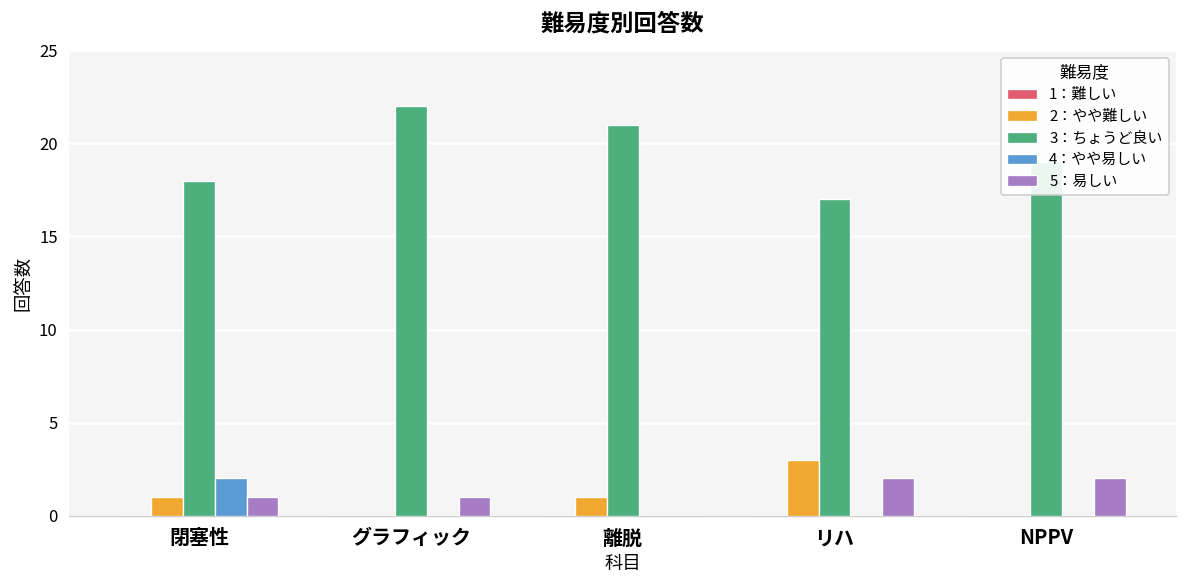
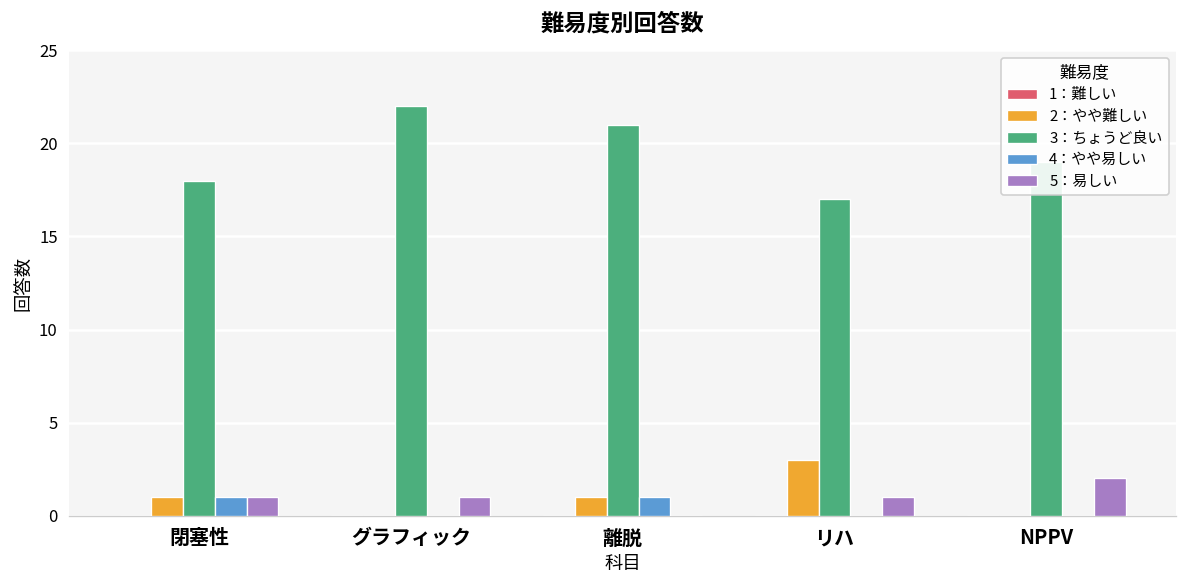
  {
    "1：難しい": {
      "閉塞性": 0,
      "グラフィック": 0,
      "離脱": 0,
      "リハ": 0,
      "NPPV": 0
    },
    "2：やや難しい": {
      "閉塞性": 1,
      "グラフィック": 0,
      "離脱": 1,
      "リハ": 3,
      "NPPV": 0
    },
    "3：ちょうど良い": {
      "閉塞性": 18,
      "グラフィック": 22,
      "離脱": 21,
      "リハ": 17
    },
    "4：やや易しい": {
-     "閉塞性": 2,
+     "閉塞性": 1,
      "グラフィック": 0,
-     "離脱": 0,
+     "離脱": 1,
      "リハ": 0,
      "NPPV": 0
    },
    "5：易しい": {
      "閉塞性": 1,
      "グラフィック": 1,
      "離脱": 0,
-     "リハ": 2,
+     "リハ": 1,
      "NPPV": 2
    }
  }
